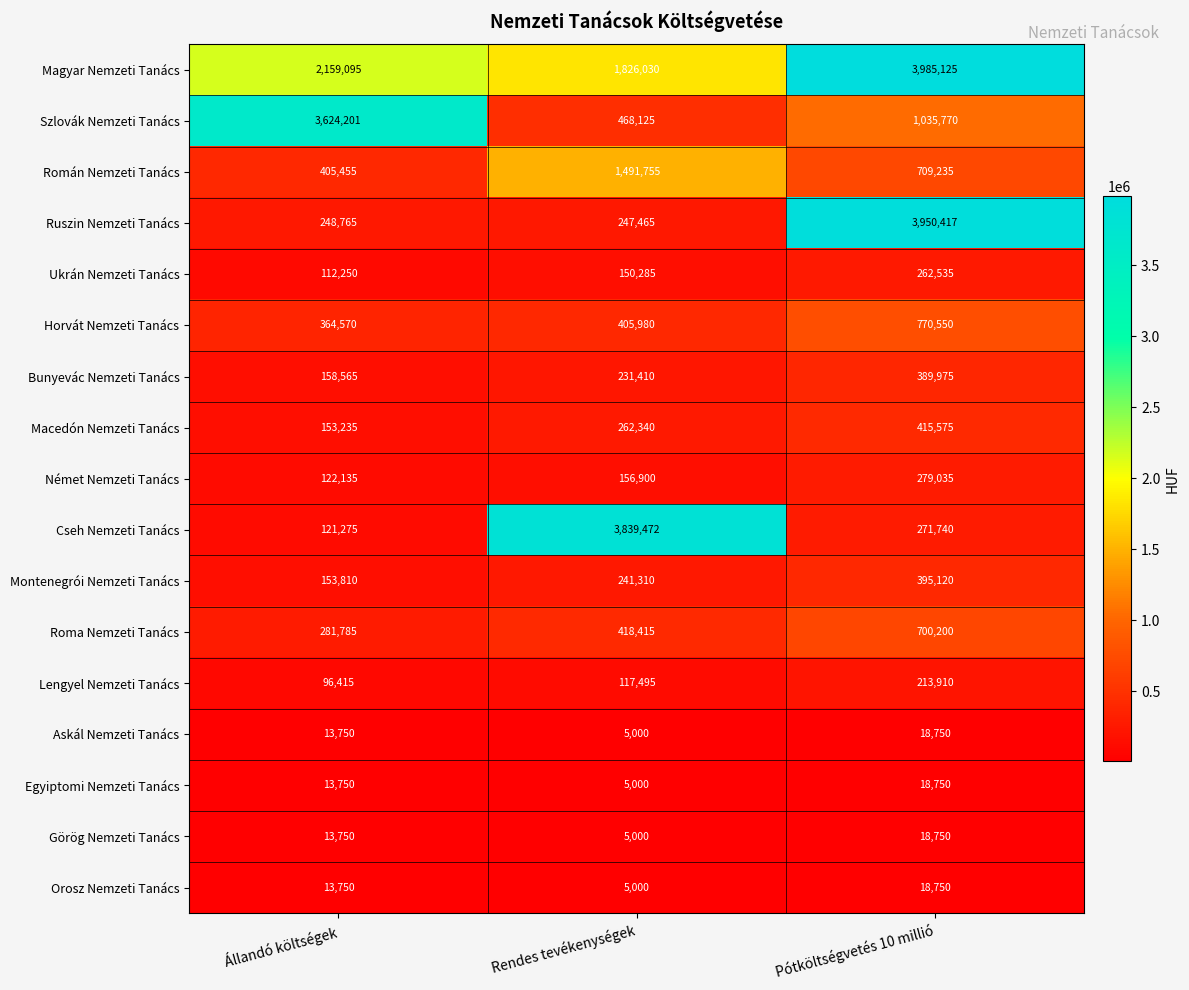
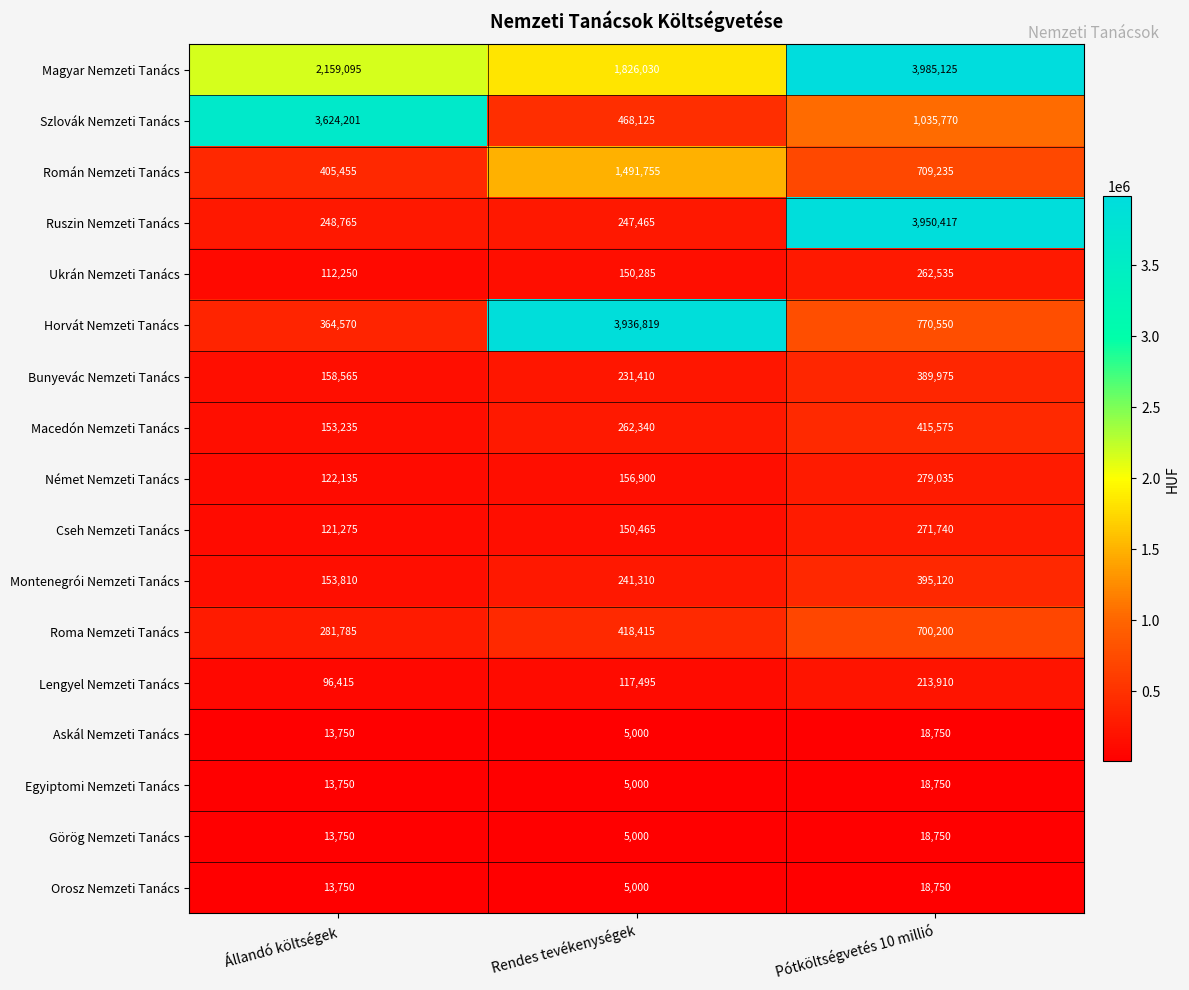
  {
    "Magyar Nemzeti Tanács": {
      "Állandó költségek": "2,159,095",
      "Rendes tevékenységek": "1,826,030",
      "Pótköltségvetés 10 millió": "3,985,125"
    },
    "Szlovák Nemzeti Tanács": {
      "Állandó költségek": "3,624,201",
      "Rendes tevékenységek": "468,125",
      "Pótköltségvetés 10 millió": "1,035,770"
    },
    "Román Nemzeti Tanács": {
      "Állandó költségek": "405,455",
      "Rendes tevékenységek": "1,491,755",
      "Pótköltségvetés 10 millió": "709,235"
    },
    "Ruszin Nemzeti Tanács": {
      "Állandó költségek": "248,765",
      "Rendes tevékenységek": "247,465",
      "Pótköltségvetés 10 millió": "3,950,417"
    },
    "Ukrán Nemzeti Tanács": {
      "Állandó költségek": "112,250",
      "Rendes tevékenységek": "150,285",
      "Pótköltségvetés 10 millió": "262,535"
    },
    "Horvát Nemzeti Tanács": {
      "Állandó költségek": "364,570",
-     "Rendes tevékenységek": "405,980",
+     "Rendes tevékenységek": "3,936,819",
      "Pótköltségvetés 10 millió": "770,550"
    },
    "Bunyevác Nemzeti Tanács": {
      "Állandó költségek": "158,565",
      "Rendes tevékenységek": "231,410",
      "Pótköltségvetés 10 millió": "389,975"
    },
    "Macedón Nemzeti Tanács": {
      "Állandó költségek": "153,235",
      "Rendes tevékenységek": "262,340",
      "Pótköltségvetés 10 millió": "415,575"
    },
    "Német Nemzeti Tanács": {
      "Állandó költségek": "122,135",
      "Rendes tevékenységek": "156,900",
      "Pótköltségvetés 10 millió": "279,035"
    },
    "Cseh Nemzeti Tanács": {
      "Állandó költségek": "121,275",
-     "Rendes tevékenységek": "3,839,472",
+     "Rendes tevékenységek": "150,465",
      "Pótköltségvetés 10 millió": "271,740"
    },
    "Montenegrói Nemzeti Tanács": {
      "Állandó költségek": "153,810",
      "Rendes tevékenységek": "241,310",
      "Pótköltségvetés 10 millió": "395,120"
    },
    "Roma Nemzeti Tanács": {
      "Állandó költségek": "281,785",
      "Rendes tevékenységek": "418,415",
      "Pótköltségvetés 10 millió": "700,200"
    },
    "Lengyel Nemzeti Tanács": {
      "Állandó költségek": "96,415",
      "Rendes tevékenységek": "117,495",
      "Pótköltségvetés 10 millió": "213,910"
    },
    "Askál Nemzeti Tanács": {
      "Állandó költségek": "13,750",
      "Rendes tevékenységek": "5,000",
      "Pótköltségvetés 10 millió": "18,750"
    },
    "Egyiptomi Nemzeti Tanács": {
      "Állandó költségek": "13,750",
      "Rendes tevékenységek": "5,000",
      "Pótköltségvetés 10 millió": "18,750"
    },
    "Görög Nemzeti Tanács": {
      "Állandó költségek": "13,750",
      "Rendes tevékenységek": "5,000",
      "Pótköltségvetés 10 millió": "18,750"
    },
    "Orosz Nemzeti Tanács": {
      "Állandó költségek": "13,750",
      "Rendes tevékenységek": "5,000",
      "Pótköltségvetés 10 millió": "18,750"
    }
  }
